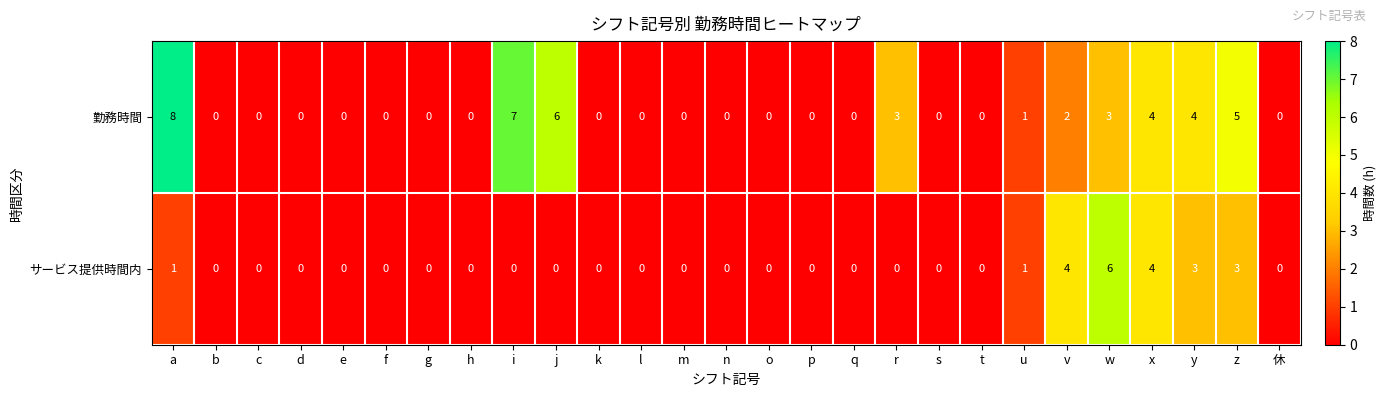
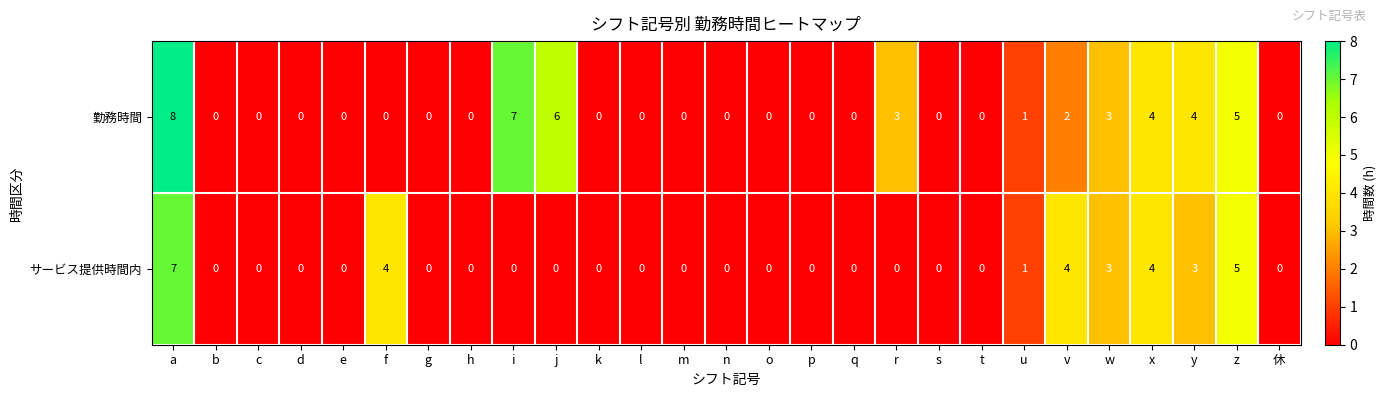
  {
    "勤務時間": {
      "a": 8,
      "b": 0,
      "c": 0,
      "d": 0,
      "e": 0,
      "f": 0,
      "g": 0,
      "h": 0,
      "i": 7,
      "j": 6,
      "k": 0,
      "l": 0,
      "m": 0,
      "n": 0,
      "o": 0,
      "p": 0,
      "q": 0,
      "r": 3,
      "s": 0,
      "t": 0,
      "u": 1,
      "v": 2,
      "w": 3,
      "x": 4,
      "y": 4,
      "z": 5,
      "休": 0
    },
    "サービス提供時間内": {
-     "a": 1,
+     "a": 7,
      "b": 0,
      "c": 0,
      "d": 0,
      "e": 0,
-     "f": 0,
+     "f": 4,
      "g": 0,
      "h": 0,
      "i": 0,
      "j": 0,
      "k": 0,
      "l": 0,
      "m": 0,
      "n": 0,
      "o": 0,
      "p": 0,
      "q": 0,
      "r": 0,
      "s": 0,
      "t": 0,
      "u": 1,
      "v": 4,
-     "w": 6,
+     "w": 3,
      "x": 4,
      "y": 3,
-     "z": 3,
+     "z": 5,
      "休": 0
    }
  }
